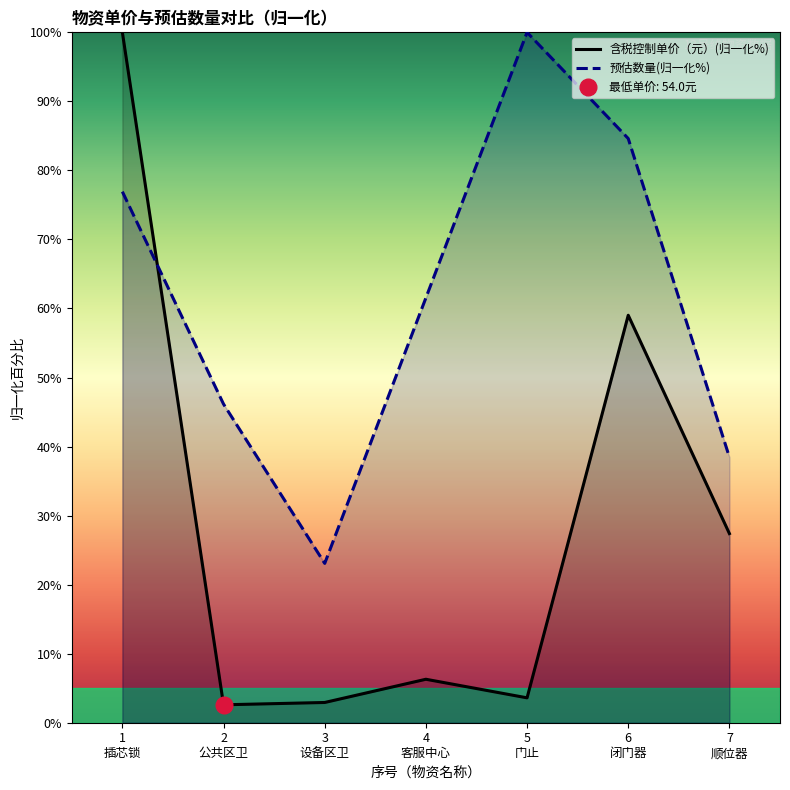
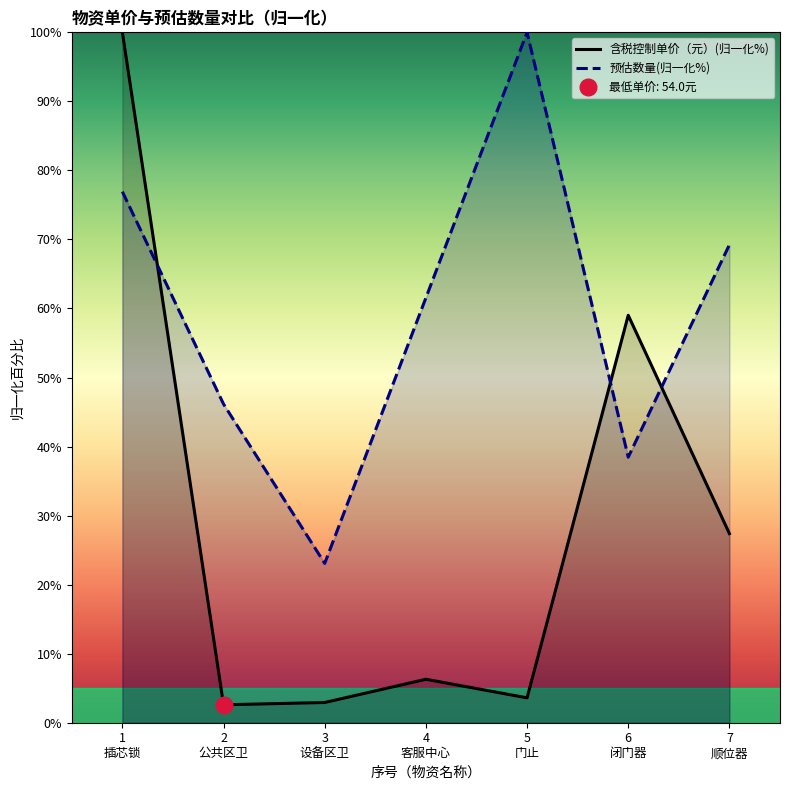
  {
    "含税控制单价（元）(归一化%)": {
      "1 插芯锁": "100%",
      "4 客服中心": "6%",
      "6 闭门器": "59%",
      "7 顺位器": "27%"
    },
    "预估数量(归一化%)": {
      "1 插芯锁": "77%",
      "2 公共区卫": "46%",
      "3 设备区卫": "23%",
      "4 客服中心": "62%",
      "5 门止": "100%",
-     "6 闭门器": "85%",
-     "7 顺位器": "38%"
+     "6 闭门器": "38%",
+     "7 顺位器": "69%"
    }
  }
